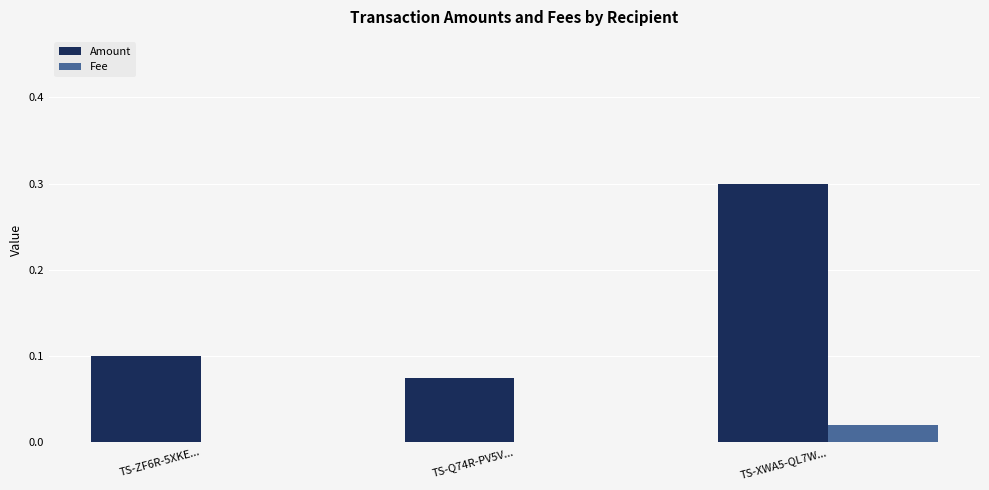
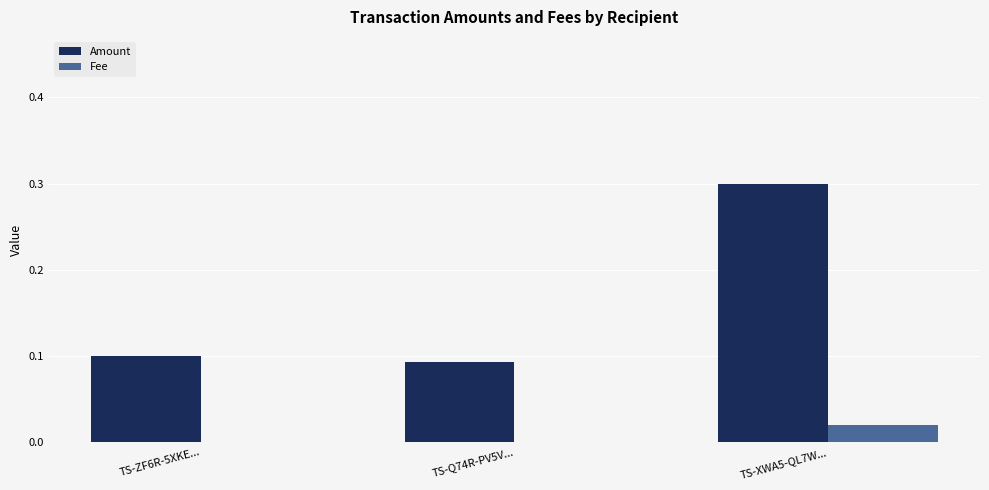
  {
    "Amount": {
      "TS-ZF6R-5XKE...": 0.10,
-     "TS-Q74R-PV5V...": 0.07,
+     "TS-Q74R-PV5V...": 0.09,
      "TS-XWA5-QL7W...": 0.30
    },
    "Fee": {
      "TS-ZF6R-5XKE...": 0.00,
      "TS-Q74R-PV5V...": 0.00,
      "TS-XWA5-QL7W...": 0.02
    }
  }
